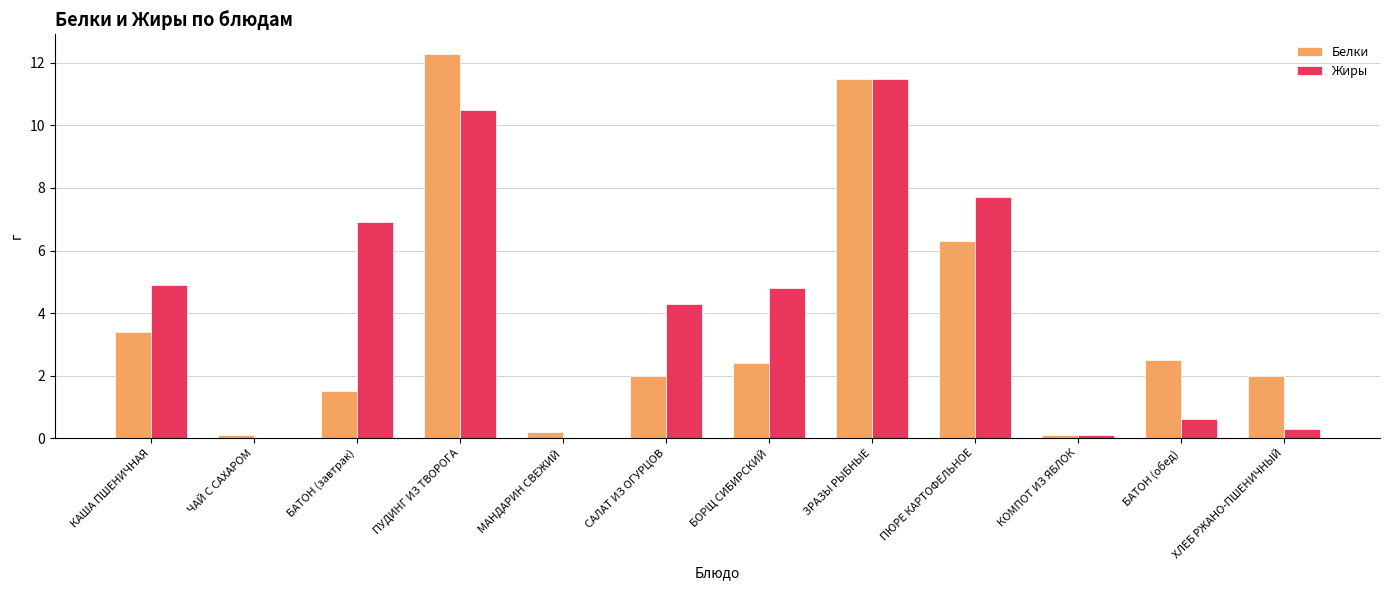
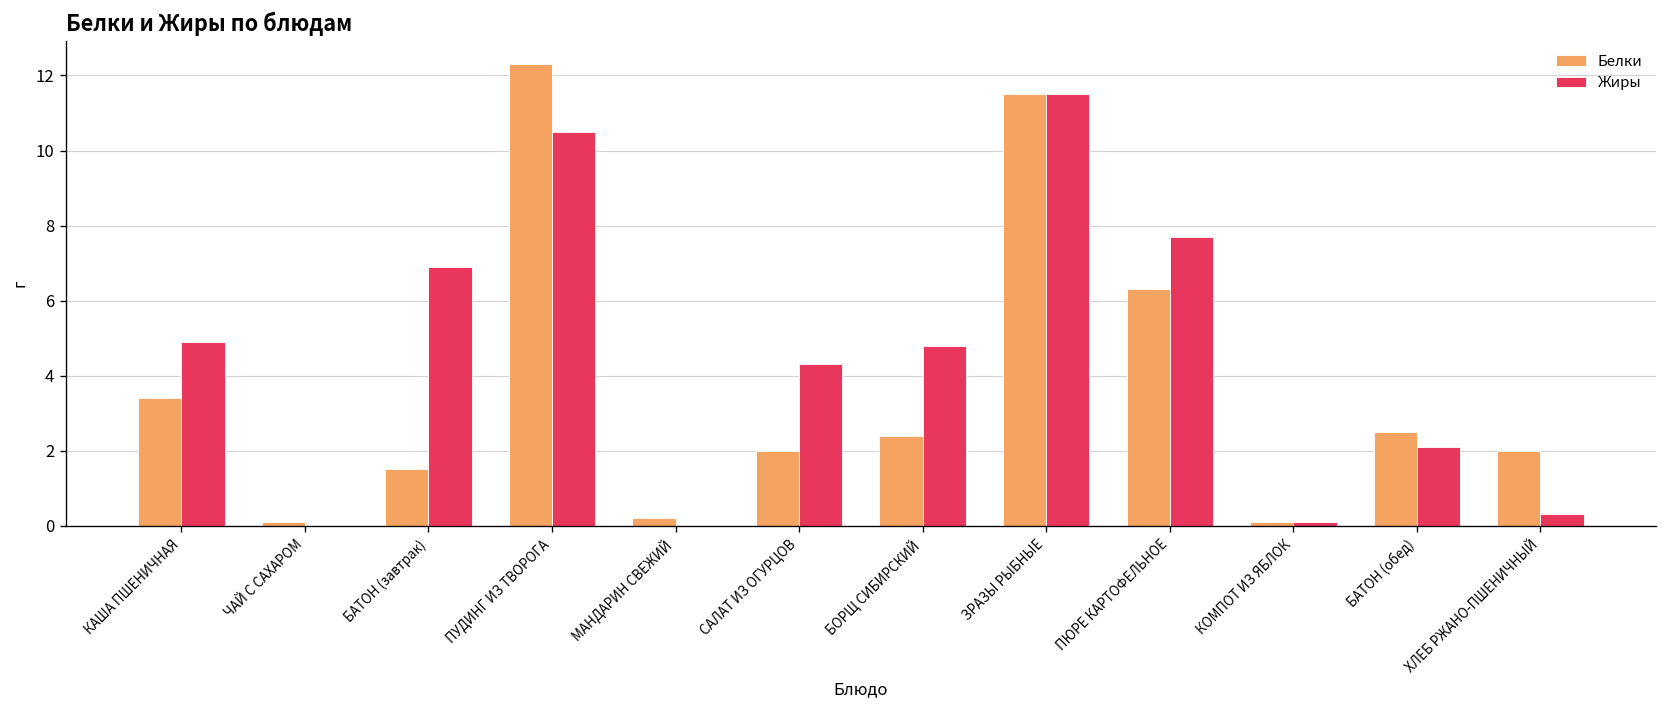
  {
    "Белки": {
      "КАША ПШЕНИЧНАЯ": 3.4,
      "ЧАЙ С САХАРОМ": 0.1,
      "БАТОН (завтрак)": 1.5,
      "ПУДИНГ ИЗ ТВОРОГА": 12.3,
      "МАНДАРИН СВЕЖИЙ": 0.2,
      "САЛАТ ИЗ ОГУРЦОВ": 2.0,
      "БОРЩ СИБИРСКИЙ": 2.4,
      "ЗРАЗЫ РЫБНЫЕ": 11.5,
      "ПЮРЕ КАРТОФЕЛЬНОЕ": 6.3,
      "КОМПОТ ИЗ ЯБЛОК": 0.1,
      "БАТОН (обед)": 2.5,
      "ХЛЕБ РЖАНО-ПШЕНИЧНЫЙ": 2.0
    },
    "Жиры": {
      "КАША ПШЕНИЧНАЯ": 4.9,
      "ЧАЙ С САХАРОМ": 0.0,
      "БАТОН (завтрак)": 6.9,
      "ПУДИНГ ИЗ ТВОРОГА": 10.5,
      "МАНДАРИН СВЕЖИЙ": 0.0,
      "САЛАТ ИЗ ОГУРЦОВ": 4.3,
      "БОРЩ СИБИРСКИЙ": 4.8,
      "ЗРАЗЫ РЫБНЫЕ": 11.5,
      "ПЮРЕ КАРТОФЕЛЬНОЕ": 7.7,
      "КОМПОТ ИЗ ЯБЛОК": 0.1,
-     "БАТОН (обед)": 0.6,
+     "БАТОН (обед)": 2.1,
      "ХЛЕБ РЖАНО-ПШЕНИЧНЫЙ": 0.3
    }
  }
